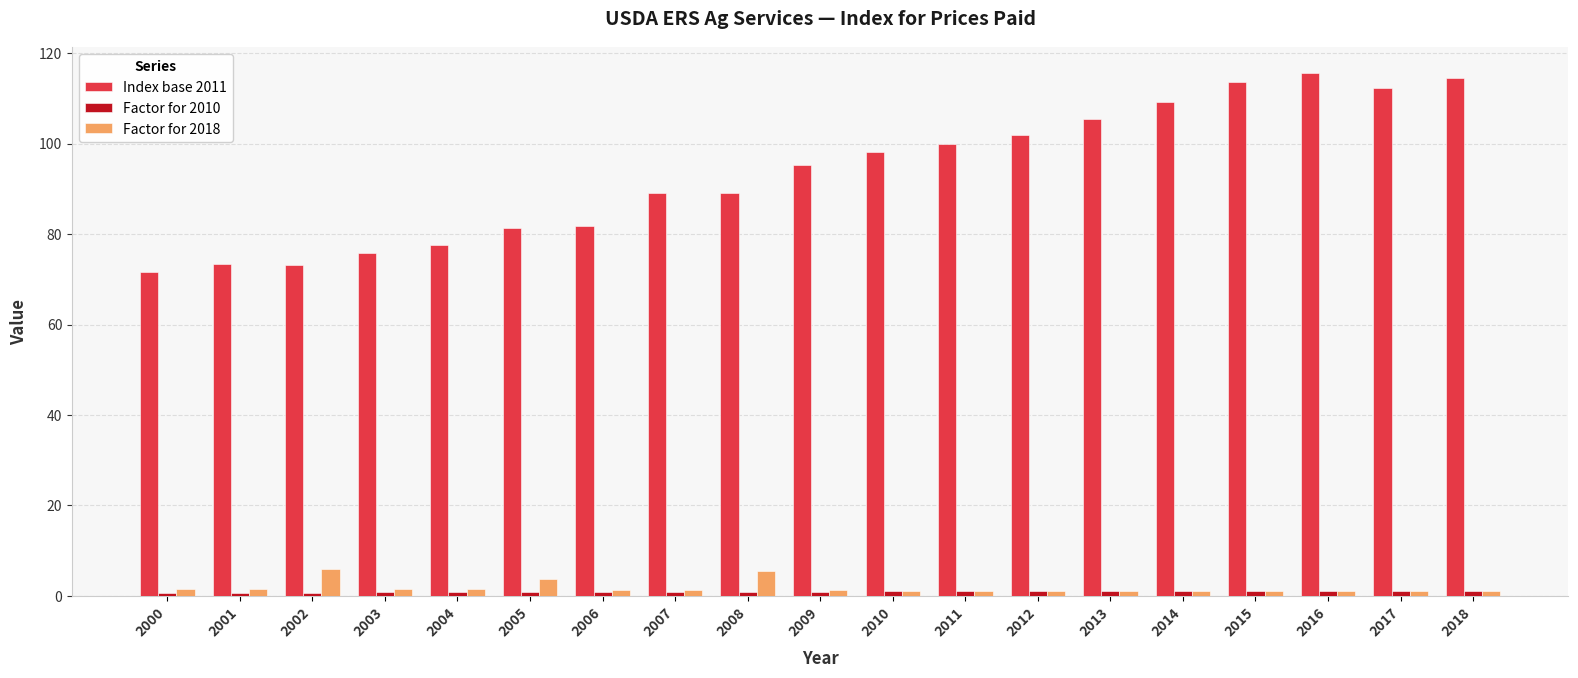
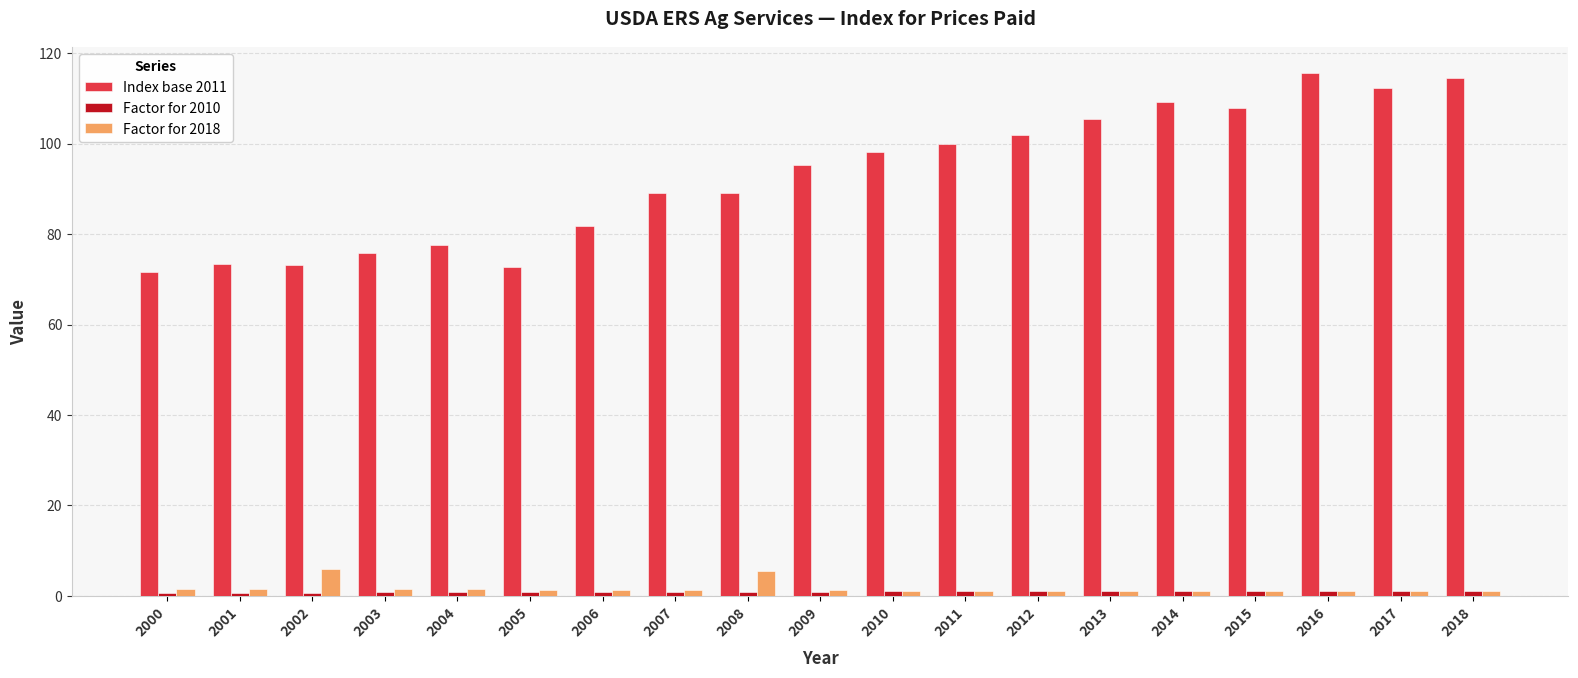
  {
    "Index base 2011": {
      "2000": 72,
      "2001": 73,
      "2002": 73,
      "2003": 76,
      "2004": 78,
-     "2005": 81,
+     "2005": 73,
      "2006": 82,
      "2007": 89,
      "2008": 89,
      "2009": 95,
      "2010": 98,
      "2011": 100,
      "2012": 102,
      "2013": 106,
      "2014": 109,
-     "2015": 114,
+     "2015": 108,
      "2016": 116,
      "2017": 112,
      "2018": 115
    },
    "Factor for 2010": {
      "2000": 1,
      "2001": 1,
      "2002": 1,
      "2003": 1,
      "2004": 1,
      "2005": 1,
      "2006": 1,
      "2007": 1,
      "2008": 1,
      "2009": 1,
      "2010": 1,
      "2011": 1,
      "2012": 1,
      "2013": 1,
      "2014": 1,
      "2015": 1,
      "2016": 1,
      "2017": 1,
      "2018": 1
    },
    "Factor for 2018": {
      "2000": 2,
      "2001": 2,
      "2002": 6,
      "2003": 2,
      "2004": 1,
-     "2005": 4,
+     "2005": 1,
      "2006": 1,
      "2007": 1,
      "2008": 6,
      "2009": 1,
      "2010": 1,
      "2011": 1,
      "2012": 1,
      "2013": 1,
      "2014": 1,
      "2015": 1,
      "2016": 1,
      "2017": 1,
      "2018": 1
    }
  }
